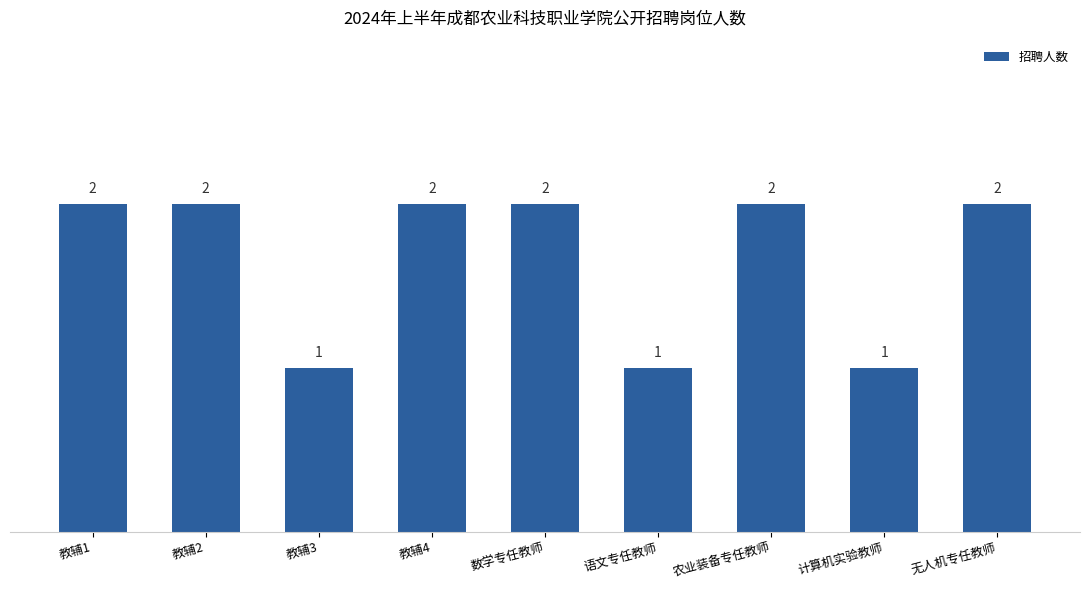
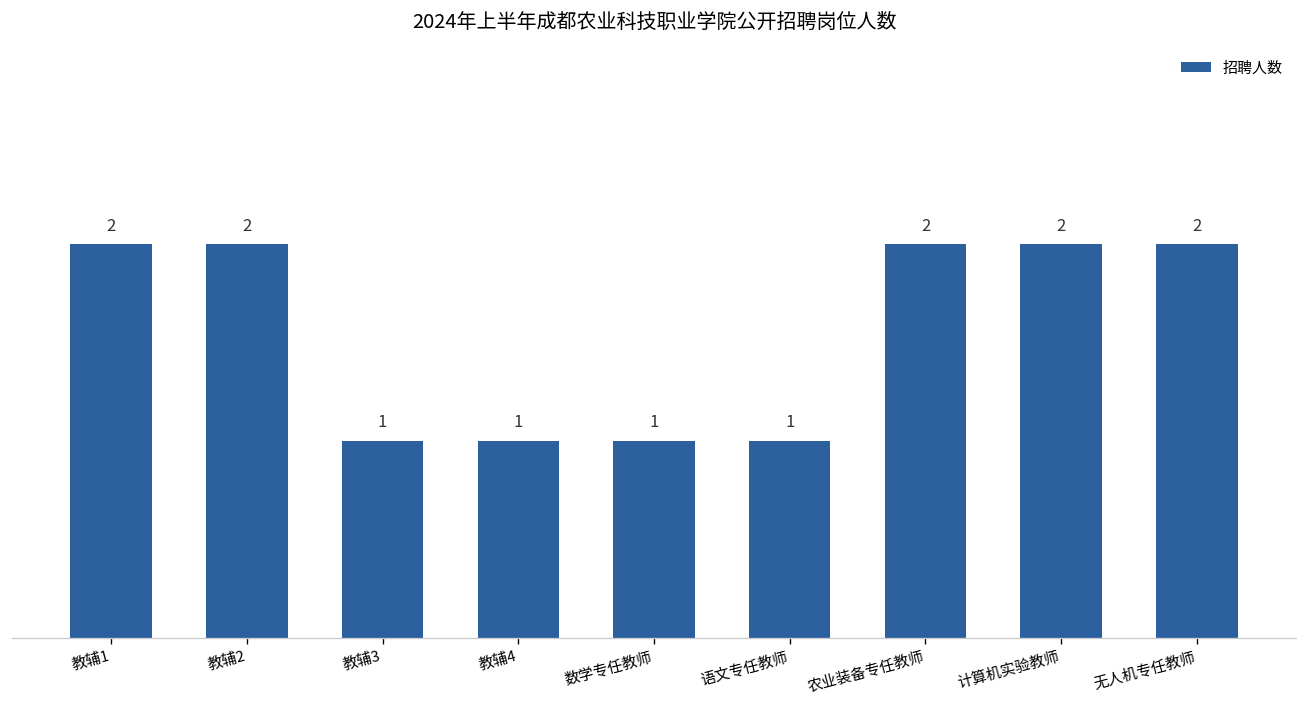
  {
    "教辅1": 2,
    "教辅2": 2,
    "教辅3": 1,
-   "教辅4": 2,
-   "数学专任教师": 2,
+   "教辅4": 1,
+   "数学专任教师": 1,
    "语文专任教师": 1,
    "农业装备专任教师": 2,
-   "计算机实验教师": 1,
+   "计算机实验教师": 2,
    "无人机专任教师": 2
  }
